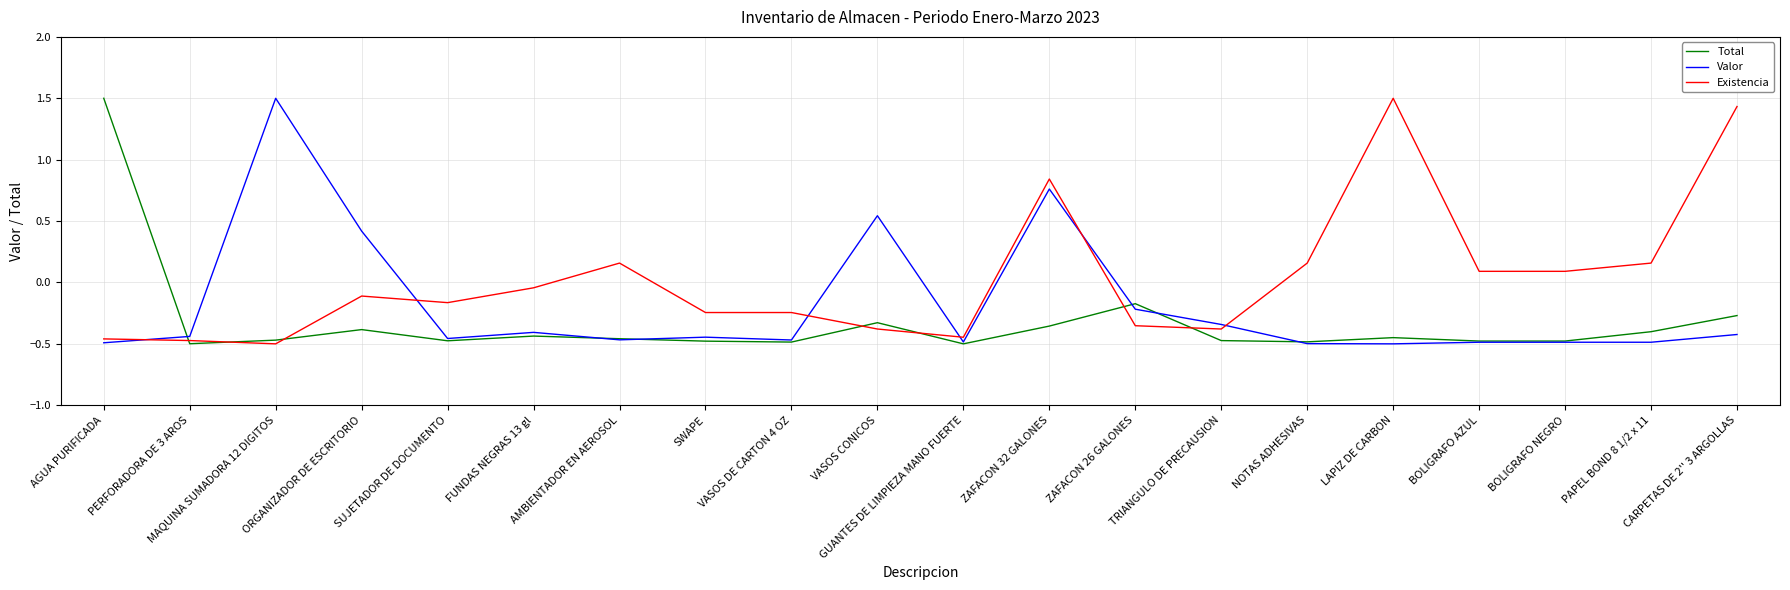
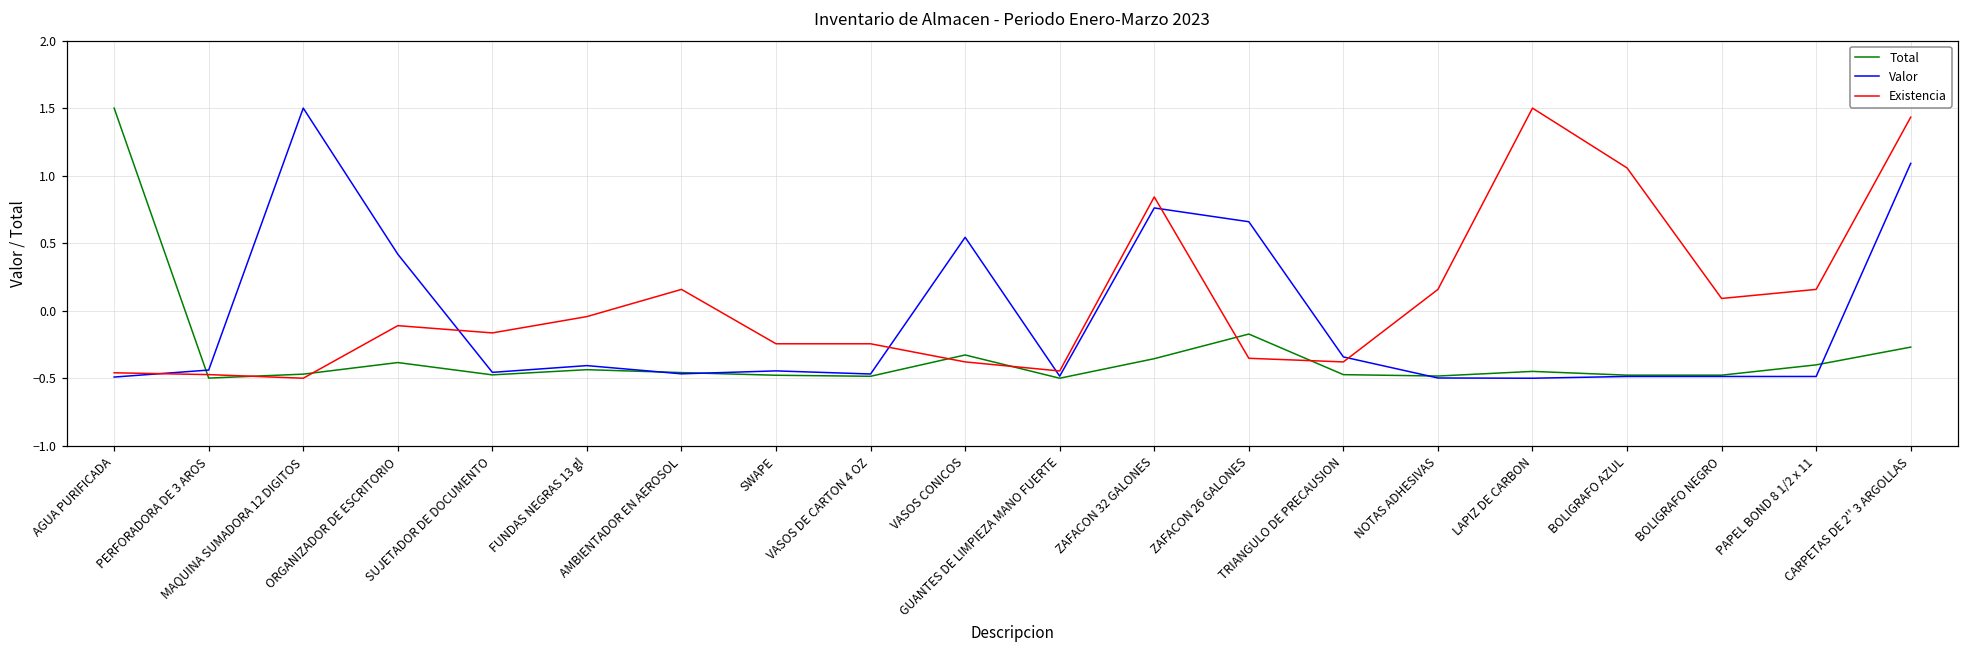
  {
    "Total": {
      "AGUA PURIFICADA": 1.50,
      "PERFORADORA DE 3 AROS": -0.50,
      "MAQUINA SUMADORA 12 DIGITOS": -0.47,
      "ORGANIZADOR DE ESCRITORIO": -0.38,
      "FUNDAS NEGRAS 13 gl": -0.44,
      "SWAPE": -0.48,
      "VASOS CONICOS": -0.33,
      "ZAFACON 32 GALONES": -0.36,
      "ZAFACON 26 GALONES": -0.17,
      "TRIANGULO DE PRECAUSION": -0.47,
      "LAPIZ DE CARBON": -0.45,
      "PAPEL BOND 8 1/2 x 11": -0.40,
      "CARPETAS DE 2'' 3 ARGOLLAS": -0.27
    },
    "Valor": {
      "AGUA PURIFICADA": -0.49,
      "PERFORADORA DE 3 AROS": -0.44,
      "MAQUINA SUMADORA 12 DIGITOS": 1.50,
      "ORGANIZADOR DE ESCRITORIO": 0.42,
      "FUNDAS NEGRAS 13 gl": -0.41,
      "SWAPE": -0.45,
      "VASOS CONICOS": 0.54,
      "ZAFACON 32 GALONES": 0.76,
-     "ZAFACON 26 GALONES": -0.22,
+     "ZAFACON 26 GALONES": 0.66,
      "TRIANGULO DE PRECAUSION": -0.34,
      "LAPIZ DE CARBON": -0.50,
      "PAPEL BOND 8 1/2 x 11": -0.49,
-     "CARPETAS DE 2'' 3 ARGOLLAS": -0.42
+     "CARPETAS DE 2'' 3 ARGOLLAS": 1.09
    },
    "Existencia": {
      "AGUA PURIFICADA": -0.46,
      "PERFORADORA DE 3 AROS": -0.47,
      "MAQUINA SUMADORA 12 DIGITOS": -0.50,
      "ORGANIZADOR DE ESCRITORIO": -0.11,
      "SUJETADOR DE DOCUMENTO": -0.16,
      "FUNDAS NEGRAS 13 gl": -0.04,
      "AMBIENTADOR EN AEROSOL": 0.16,
      "SWAPE": -0.24,
      "VASOS DE CARTON 4 OZ": -0.24,
      "VASOS CONICOS": -0.38,
      "GUANTES DE LIMPIEZA MANO FUERTE": -0.45,
      "ZAFACON 32 GALONES": 0.84,
      "ZAFACON 26 GALONES": -0.35,
      "TRIANGULO DE PRECAUSION": -0.38,
      "NOTAS ADHESIVAS": 0.16,
      "LAPIZ DE CARBON": 1.50,
-     "BOLIGRAFO AZUL": 0.09,
+     "BOLIGRAFO AZUL": 1.06,
      "BOLIGRAFO NEGRO": 0.09,
      "PAPEL BOND 8 1/2 x 11": 0.16,
      "CARPETAS DE 2'' 3 ARGOLLAS": 1.43
    }
  }
